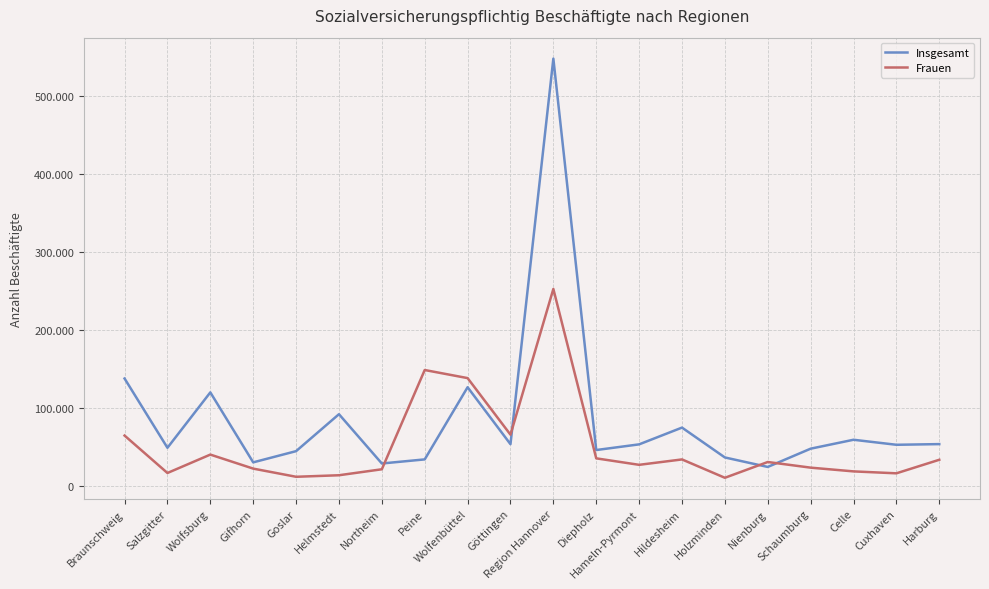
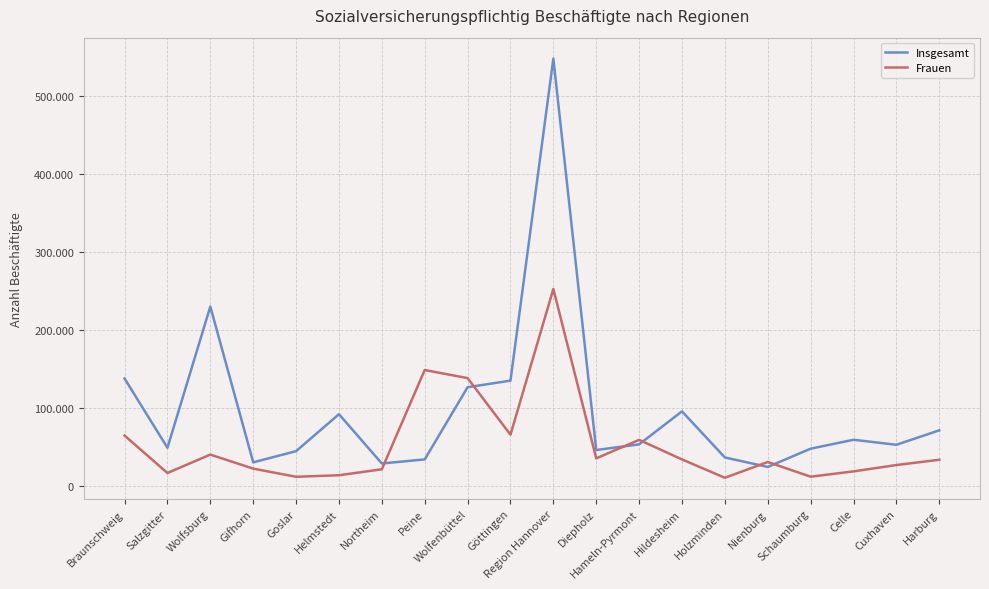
  {
    "Insgesamt": {
      "Braunschweig": 140,
      "Salzgitter": 50,
-     "Wolfsburg": 120,
+     "Wolfsburg": 230,
      "Gifhorn": 30,
      "Goslar": 40,
      "Helmstedt": 90,
      "Northeim": 30,
      "Peine": 30,
      "Wolfenbüttel": 130,
-     "Göttingen": 50,
+     "Göttingen": 130,
      "Region Hannover": 550,
      "Diepholz": 50,
      "Hameln-Pyrmont": 50,
-     "Hildesheim": 70,
+     "Hildesheim": 100,
      "Holzminden": 40,
      "Nienburg": 20,
      "Schaumburg": 50,
      "Celle": 60,
      "Cuxhaven": 50,
-     "Harburg": 50
+     "Harburg": 70
    },
    "Frauen": {
      "Braunschweig": 60,
      "Salzgitter": 20,
      "Wolfsburg": 40,
      "Gifhorn": 20,
      "Goslar": 10,
      "Helmstedt": 10,
      "Northeim": 20,
      "Peine": 150,
      "Wolfenbüttel": 140,
      "Göttingen": 70,
      "Region Hannover": 250,
      "Diepholz": 40,
-     "Hameln-Pyrmont": 30,
+     "Hameln-Pyrmont": 60,
      "Hildesheim": 30,
      "Holzminden": 10,
      "Nienburg": 30,
-     "Schaumburg": 20,
+     "Schaumburg": 10,
      "Celle": 20,
-     "Cuxhaven": 20,
+     "Cuxhaven": 30,
      "Harburg": 30
    }
  }
